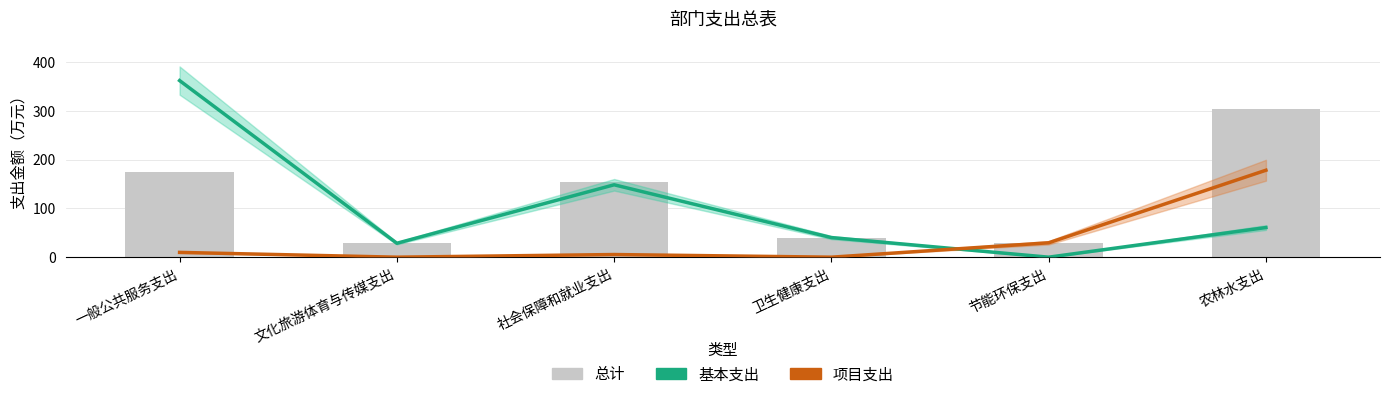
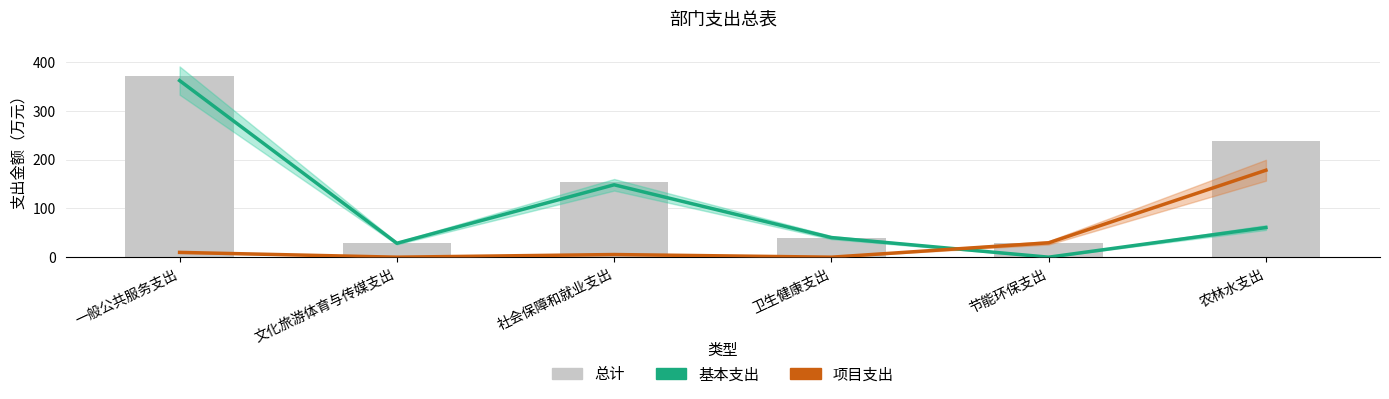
  {
    "总计": {
-     "一般公共服务支出": 170,
+     "一般公共服务支出": 370,
      "文化旅游体育与传媒支出": 30,
      "社会保障和就业支出": 150,
      "卫生健康支出": 40,
      "节能环保支出": 30,
-     "农林水支出": 300
+     "农林水支出": 240
    }
  }
